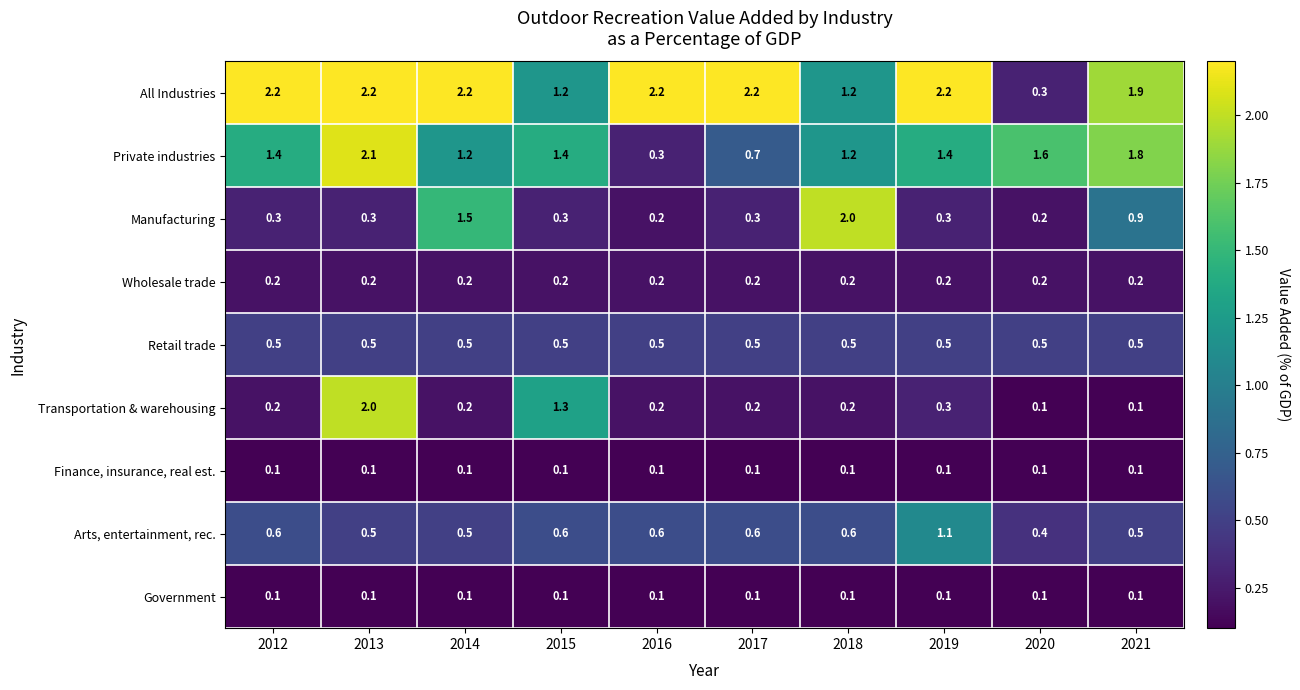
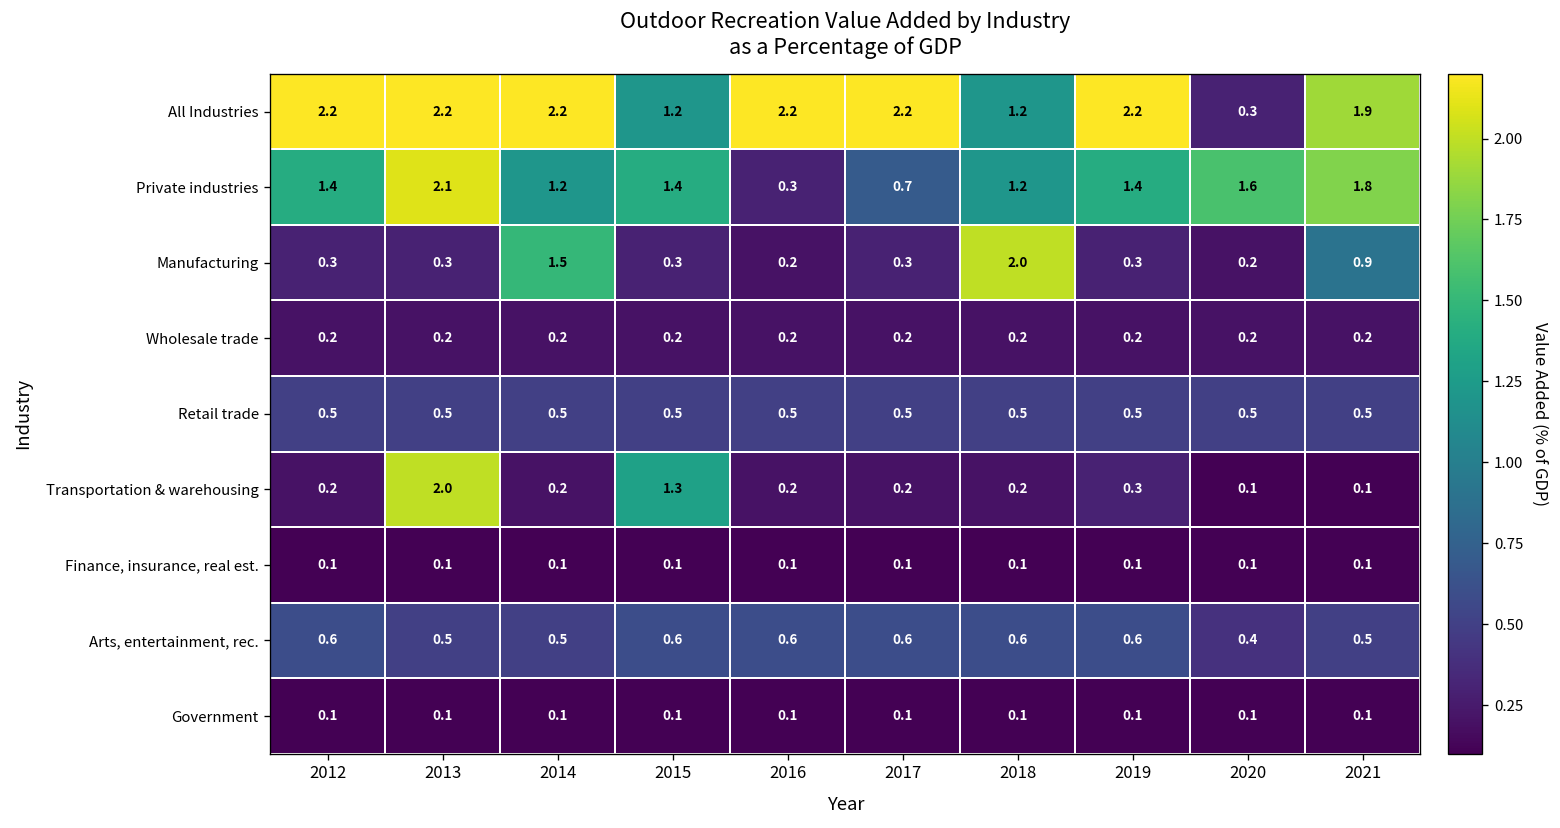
  {
    "All Industries": {
      "2012": 2.2,
      "2013": 2.2,
      "2014": 2.2,
      "2015": 1.2,
      "2016": 2.2,
      "2017": 2.2,
      "2018": 1.2,
      "2019": 2.2,
      "2020": 0.3,
      "2021": 1.9
    },
    "Private industries": {
      "2012": 1.4,
      "2013": 2.1,
      "2014": 1.2,
      "2015": 1.4,
      "2016": 0.3,
      "2017": 0.7,
      "2018": 1.2,
      "2019": 1.4,
      "2020": 1.6,
      "2021": 1.8
    },
    "Manufacturing": {
      "2012": 0.3,
      "2013": 0.3,
      "2014": 1.5,
      "2015": 0.3,
      "2016": 0.2,
      "2017": 0.3,
      "2018": 2.0,
      "2019": 0.3,
      "2020": 0.2,
      "2021": 0.9
    },
    "Wholesale trade": {
      "2012": 0.2,
      "2013": 0.2,
      "2014": 0.2,
      "2015": 0.2,
      "2016": 0.2,
      "2017": 0.2,
      "2018": 0.2,
      "2019": 0.2,
      "2020": 0.2,
      "2021": 0.2
    },
    "Retail trade": {
      "2012": 0.5,
      "2013": 0.5,
      "2014": 0.5,
      "2015": 0.5,
      "2016": 0.5,
      "2017": 0.5,
      "2018": 0.5,
      "2019": 0.5,
      "2020": 0.5,
      "2021": 0.5
    },
    "Transportation & warehousing": {
      "2012": 0.2,
      "2013": 2.0,
      "2014": 0.2,
      "2015": 1.3,
      "2016": 0.2,
      "2017": 0.2,
      "2018": 0.2,
      "2019": 0.3,
      "2020": 0.1,
      "2021": 0.1
    },
    "Finance, insurance, real est.": {
      "2012": 0.1,
      "2013": 0.1,
      "2014": 0.1,
      "2015": 0.1,
      "2016": 0.1,
      "2017": 0.1,
      "2018": 0.1,
      "2019": 0.1,
      "2020": 0.1,
      "2021": 0.1
    },
    "Arts, entertainment, rec.": {
      "2012": 0.6,
      "2013": 0.5,
      "2014": 0.5,
      "2015": 0.6,
      "2016": 0.6,
      "2017": 0.6,
      "2018": 0.6,
-     "2019": 1.1,
+     "2019": 0.6,
      "2020": 0.4,
      "2021": 0.5
    },
    "Government": {
      "2012": 0.1,
      "2013": 0.1,
      "2014": 0.1,
      "2015": 0.1,
      "2016": 0.1,
      "2017": 0.1,
      "2018": 0.1,
      "2019": 0.1,
      "2020": 0.1,
      "2021": 0.1
    }
  }
